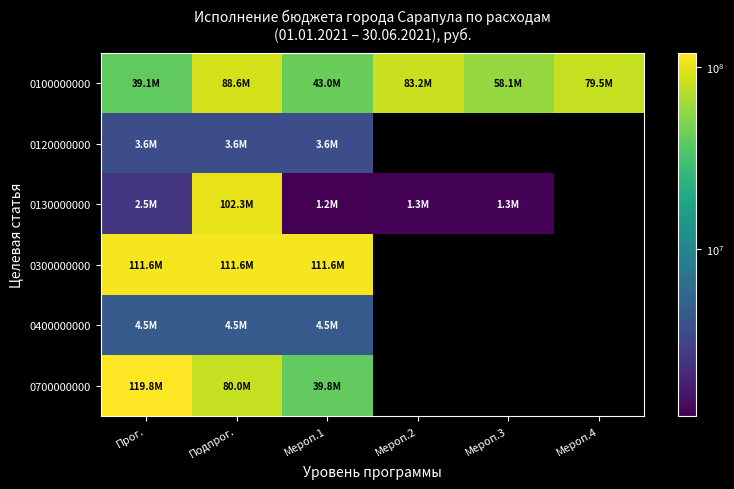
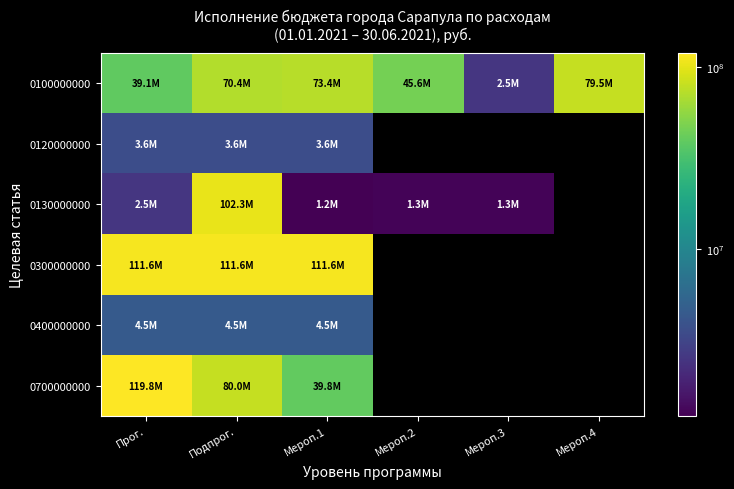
  {
    "0100000000": {
      "Прог.": "39.1M",
-     "Подпрог.": "88.6M",
-     "Мероп.1": "43.0M",
-     "Мероп.2": "83.2M",
-     "Мероп.3": "58.1M",
+     "Подпрог.": "70.4M",
+     "Мероп.1": "73.4M",
+     "Мероп.2": "45.6M",
+     "Мероп.3": "2.5M",
      "Мероп.4": "79.5M"
    },
    "0120000000": {
      "Прог.": "3.6M",
      "Подпрог.": "3.6M",
      "Мероп.1": "3.6M"
    },
    "0130000000": {
      "Прог.": "2.5M",
      "Подпрог.": "102.3M",
      "Мероп.1": "1.2M",
      "Мероп.2": "1.3M",
      "Мероп.3": "1.3M"
    },
    "0300000000": {
      "Прог.": "111.6M",
      "Подпрог.": "111.6M",
      "Мероп.1": "111.6M"
    },
    "0400000000": {
      "Прог.": "4.5M",
      "Подпрог.": "4.5M",
      "Мероп.1": "4.5M"
    },
    "0700000000": {
      "Прог.": "119.8M",
      "Подпрог.": "80.0M",
      "Мероп.1": "39.8M"
    }
  }
